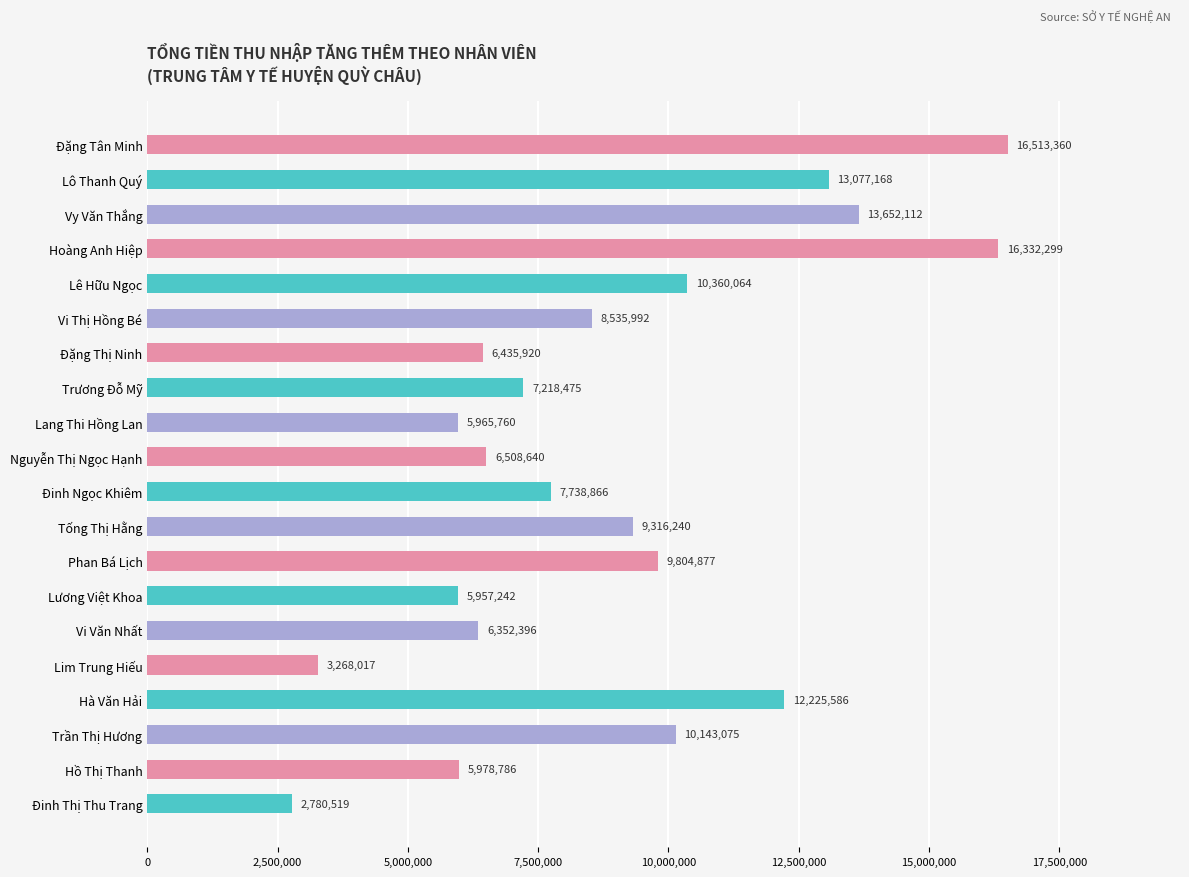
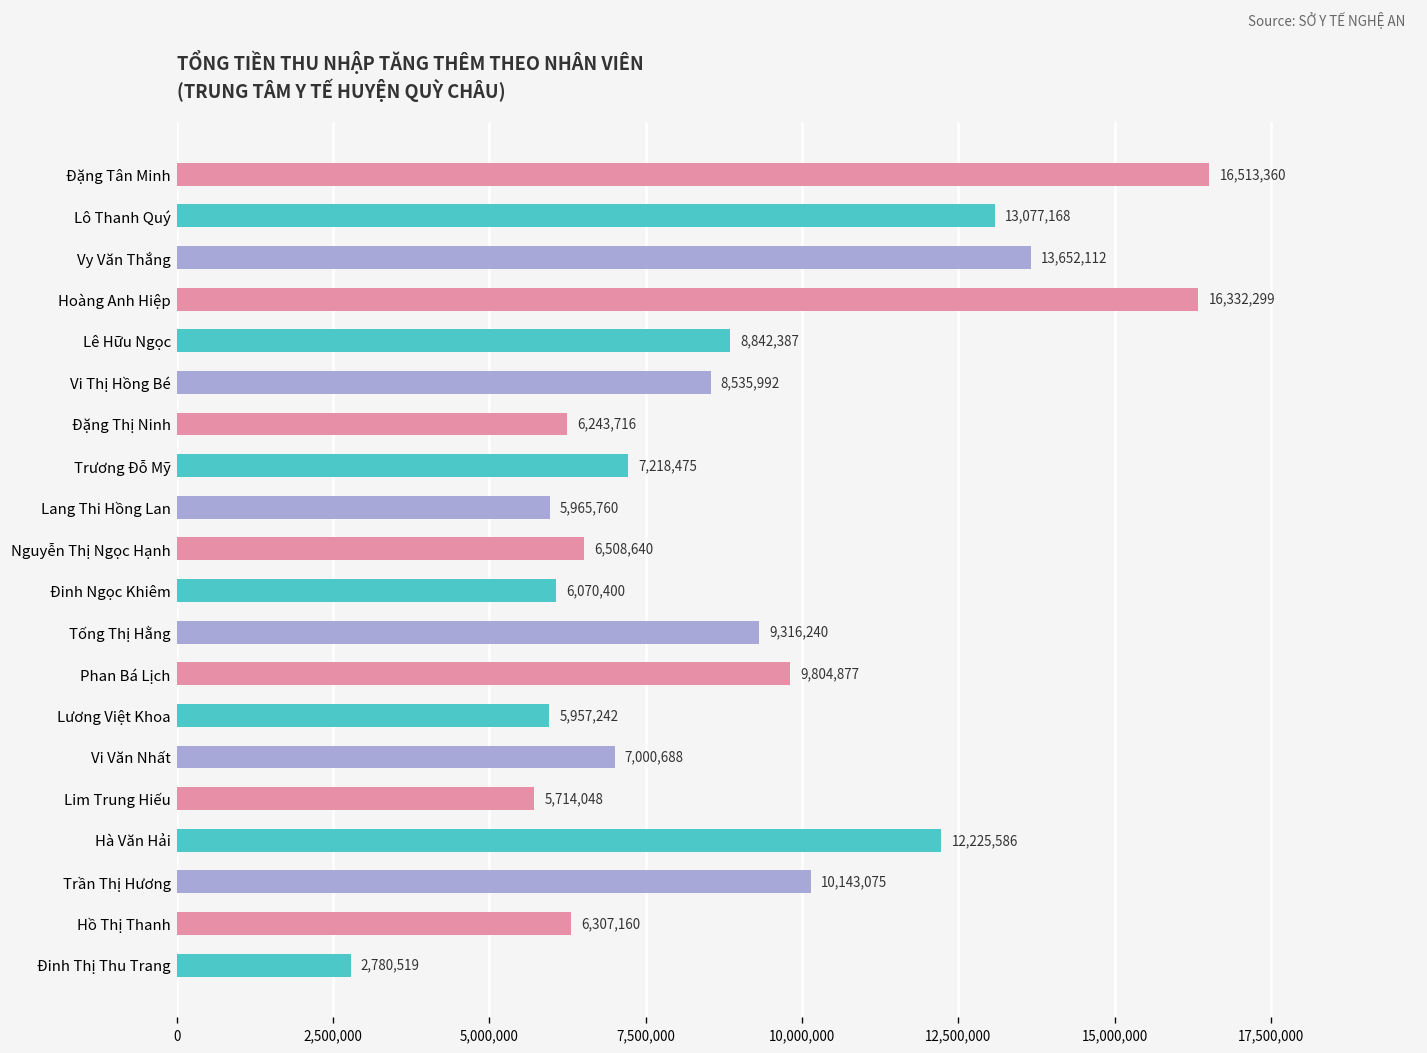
  {
    "Đặng Tân Minh": "16,513,360",
    "Lô Thanh Quý": "13,077,168",
    "Vy Văn Thắng": "13,652,112",
    "Hoàng Anh Hiệp": "16,332,299",
-   "Lê Hữu Ngọc": "10,360,064",
+   "Lê Hữu Ngọc": "8,842,387",
    "Vi Thị Hồng Bé": "8,535,992",
-   "Đặng Thị Ninh": "6,435,920",
+   "Đặng Thị Ninh": "6,243,716",
    "Trương Đỗ Mỹ": "7,218,475",
    "Lang Thi Hồng Lan": "5,965,760",
    "Nguyễn Thị Ngọc Hạnh": "6,508,640",
-   "Đinh Ngọc Khiêm": "7,738,866",
+   "Đinh Ngọc Khiêm": "6,070,400",
    "Tống Thị Hằng": "9,316,240",
    "Phan Bá Lịch": "9,804,877",
    "Lương Việt Khoa": "5,957,242",
-   "Vi Văn Nhất": "6,352,396",
-   "Lim Trung Hiếu": "3,268,017",
+   "Vi Văn Nhất": "7,000,688",
+   "Lim Trung Hiếu": "5,714,048",
    "Hà Văn Hải": "12,225,586",
    "Trần Thị Hương": "10,143,075",
-   "Hồ Thị Thanh": "5,978,786",
+   "Hồ Thị Thanh": "6,307,160",
    "Đinh Thị Thu Trang": "2,780,519"
  }
